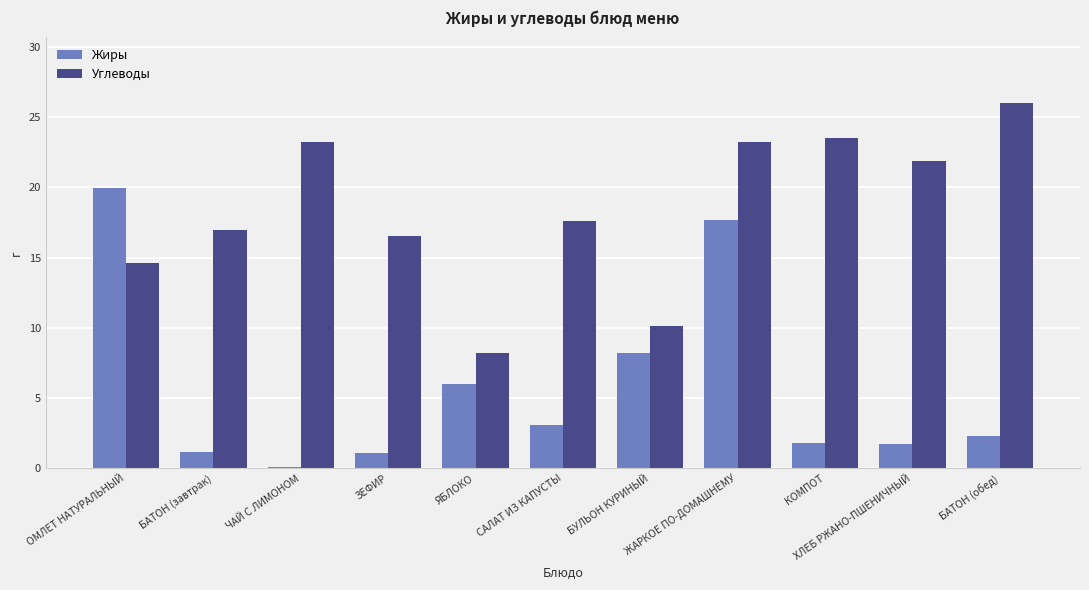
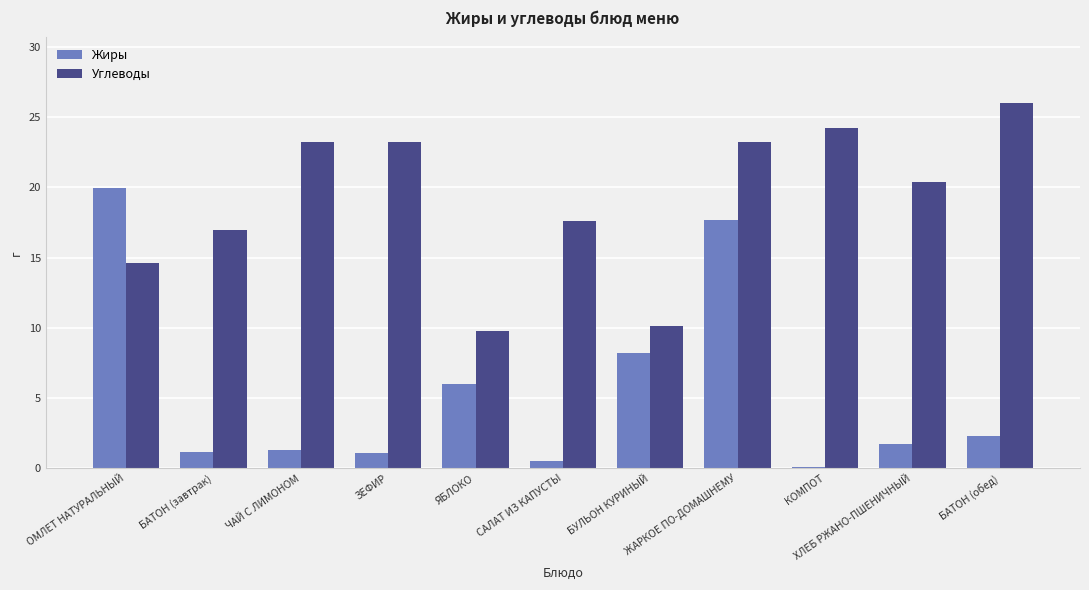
  {
    "Жиры": {
      "ОМЛЕТ НАТУРАЛЬНЫЙ": 19.9,
      "БАТОН (завтрак)": 1.2,
-     "ЧАЙ С ЛИМОНОМ": 0.1,
+     "ЧАЙ С ЛИМОНОМ": 1.3,
      "ЗЕФИР": 1.1,
      "ЯБЛОКО": 6.0,
-     "САЛАТ ИЗ КАПУСТЫ": 3.1,
+     "САЛАТ ИЗ КАПУСТЫ": 0.5,
      "БУЛЬОН КУРИНЫЙ": 8.2,
      "ЖАРКОЕ ПО-ДОМАШНЕМУ": 17.7,
-     "КОМПОТ": 1.8,
+     "КОМПОТ": 0.1,
      "ХЛЕБ РЖАНО-ПШЕНИЧНЫЙ": 1.7,
      "БАТОН (обед)": 2.3
    },
    "Углеводы": {
      "ОМЛЕТ НАТУРАЛЬНЫЙ": 14.6,
      "БАТОН (завтрак)": 17.0,
      "ЧАЙ С ЛИМОНОМ": 23.2,
-     "ЗЕФИР": 16.5,
-     "ЯБЛОКО": 8.2,
+     "ЗЕФИР": 23.2,
+     "ЯБЛОКО": 9.8,
      "САЛАТ ИЗ КАПУСТЫ": 17.6,
      "БУЛЬОН КУРИНЫЙ": 10.1,
      "ЖАРКОЕ ПО-ДОМАШНЕМУ": 23.2,
-     "КОМПОТ": 23.5,
-     "ХЛЕБ РЖАНО-ПШЕНИЧНЫЙ": 21.9,
+     "КОМПОТ": 24.2,
+     "ХЛЕБ РЖАНО-ПШЕНИЧНЫЙ": 20.4,
      "БАТОН (обед)": 26.0
    }
  }
